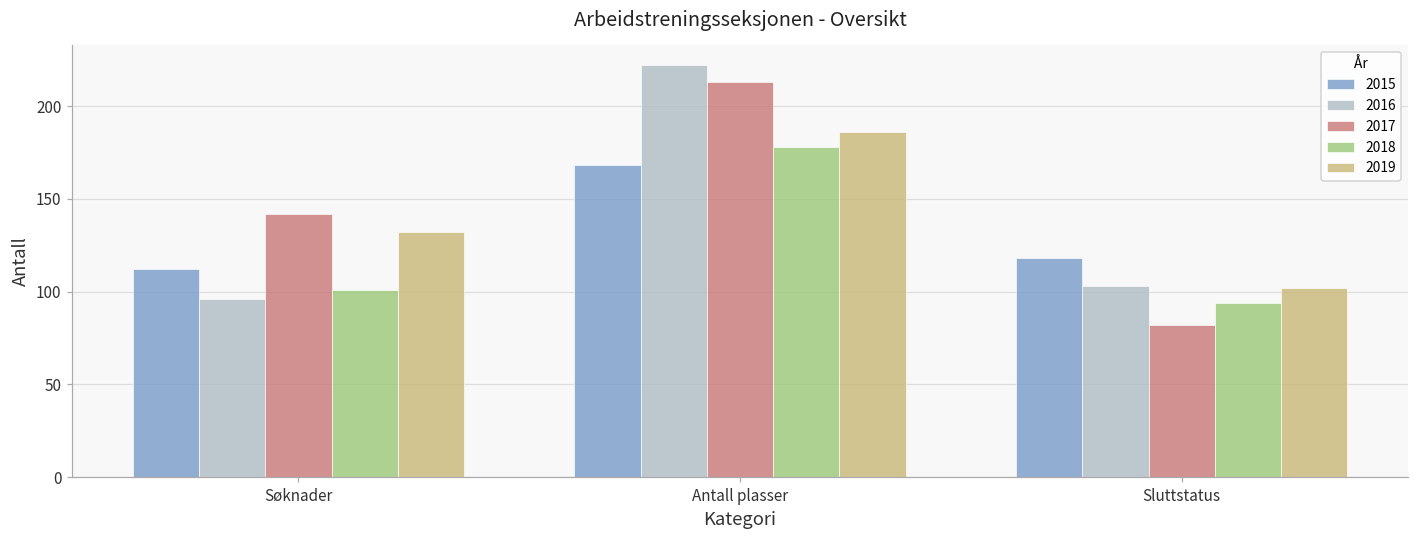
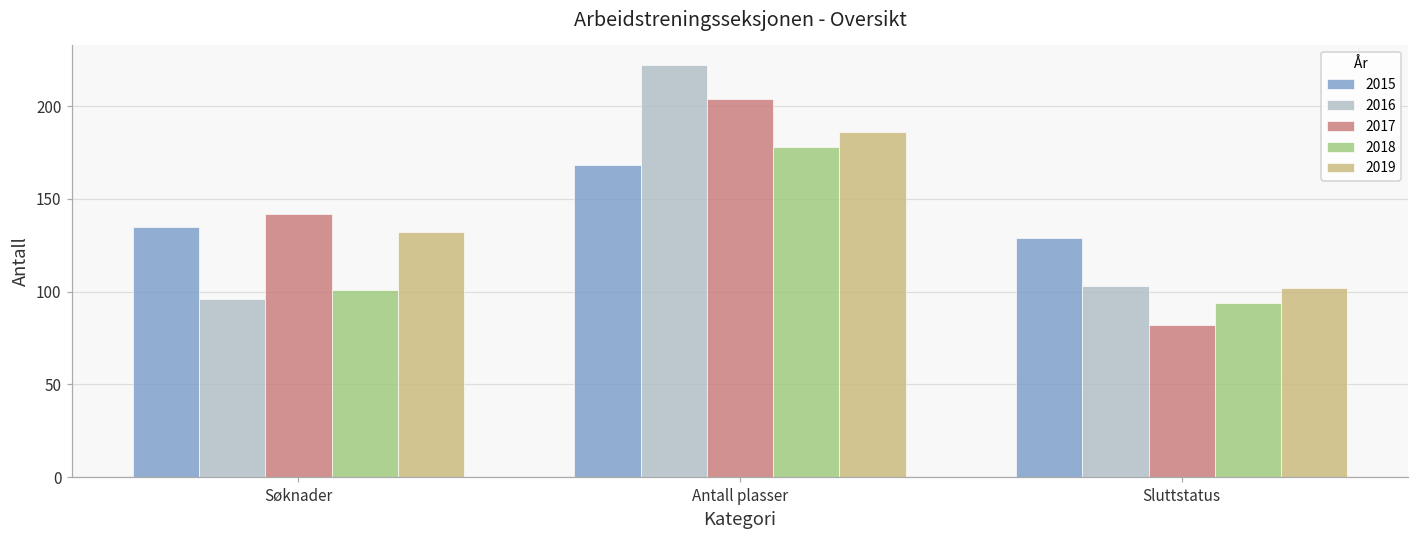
  {
    "2015": {
-     "Søknader": 112,
+     "Søknader": 135,
      "Antall plasser": 168,
-     "Sluttstatus": 118
+     "Sluttstatus": 129
    },
    "2016": {
      "Søknader": 96,
      "Antall plasser": 222,
      "Sluttstatus": 103
    },
    "2017": {
      "Søknader": 142,
-     "Antall plasser": 213,
+     "Antall plasser": 204,
      "Sluttstatus": 82
    }
  }
